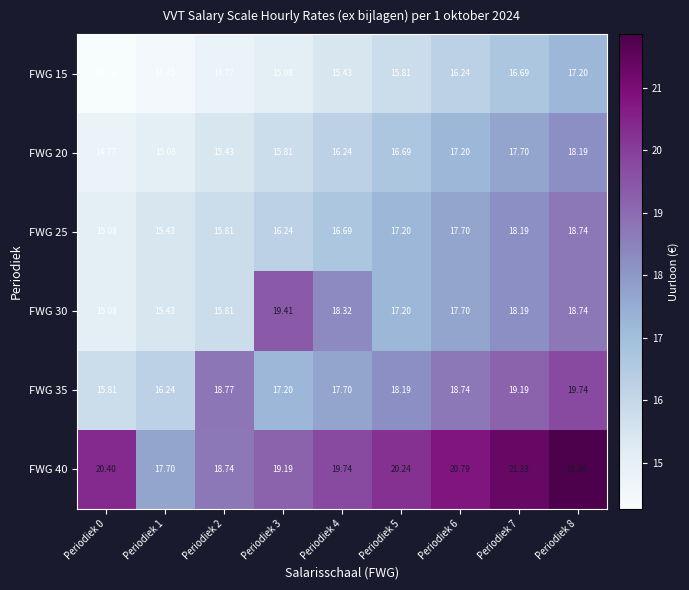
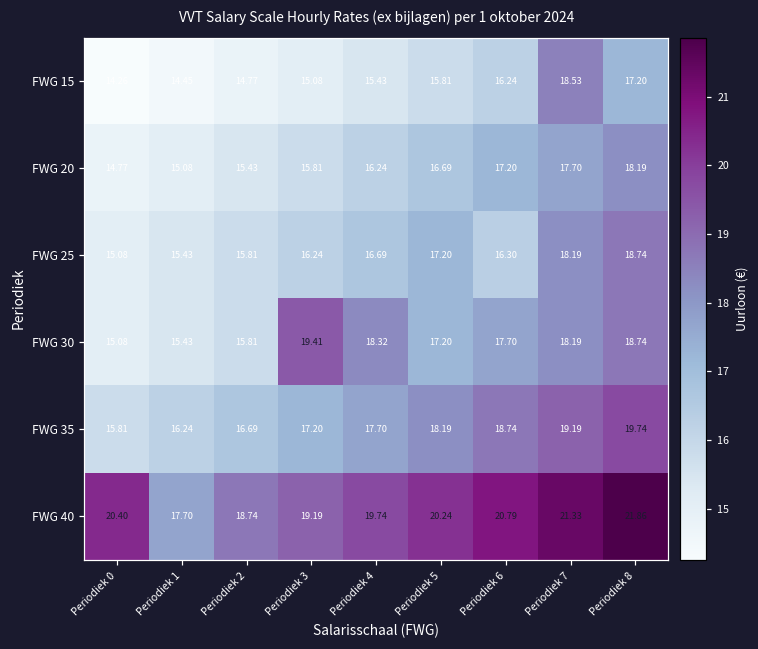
  {
    "FWG 15": {
      "Periodiek 5": 15.81,
      "Periodiek 6": 16.24,
-     "Periodiek 7": 16.69,
+     "Periodiek 7": 18.53,
      "Periodiek 8": 17.20
    },
    "FWG 20": {
      "Periodiek 3": 15.81,
      "Periodiek 4": 16.24,
      "Periodiek 5": 16.69,
      "Periodiek 6": 17.20,
      "Periodiek 7": 17.70,
      "Periodiek 8": 18.19
    },
    "FWG 25": {
      "Periodiek 2": 15.81,
      "Periodiek 3": 16.24,
      "Periodiek 4": 16.69,
      "Periodiek 5": 17.20,
-     "Periodiek 6": 17.70,
+     "Periodiek 6": 16.30,
      "Periodiek 7": 18.19,
      "Periodiek 8": 18.74
    },
    "FWG 30": {
      "Periodiek 2": 15.81,
      "Periodiek 3": 19.41,
      "Periodiek 4": 18.32,
      "Periodiek 5": 17.20,
      "Periodiek 6": 17.70,
      "Periodiek 7": 18.19,
      "Periodiek 8": 18.74
    },
    "FWG 35": {
      "Periodiek 0": 15.81,
      "Periodiek 1": 16.24,
-     "Periodiek 2": 18.77,
+     "Periodiek 2": 16.69,
      "Periodiek 3": 17.20,
      "Periodiek 4": 17.70,
      "Periodiek 5": 18.19,
      "Periodiek 6": 18.74,
      "Periodiek 7": 19.19,
      "Periodiek 8": 19.74
    },
    "FWG 40": {
      "Periodiek 0": 20.40,
      "Periodiek 1": 17.70,
      "Periodiek 2": 18.74,
      "Periodiek 3": 19.19,
      "Periodiek 4": 19.74,
      "Periodiek 5": 20.24,
      "Periodiek 6": 20.79,
      "Periodiek 7": 21.33,
      "Periodiek 8": 21.86
    }
  }
